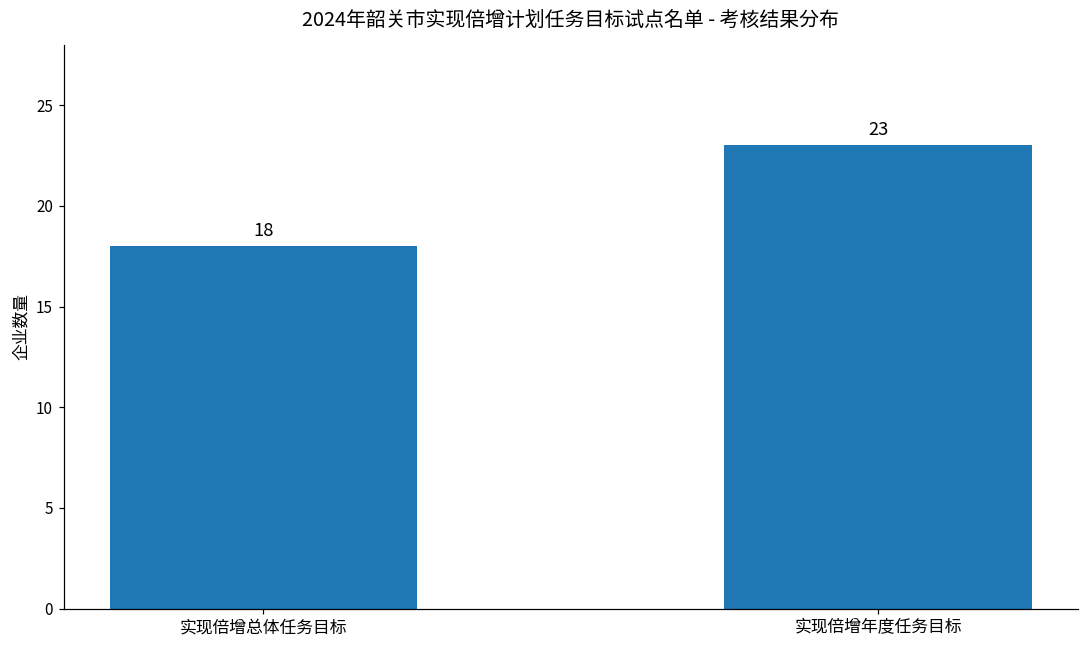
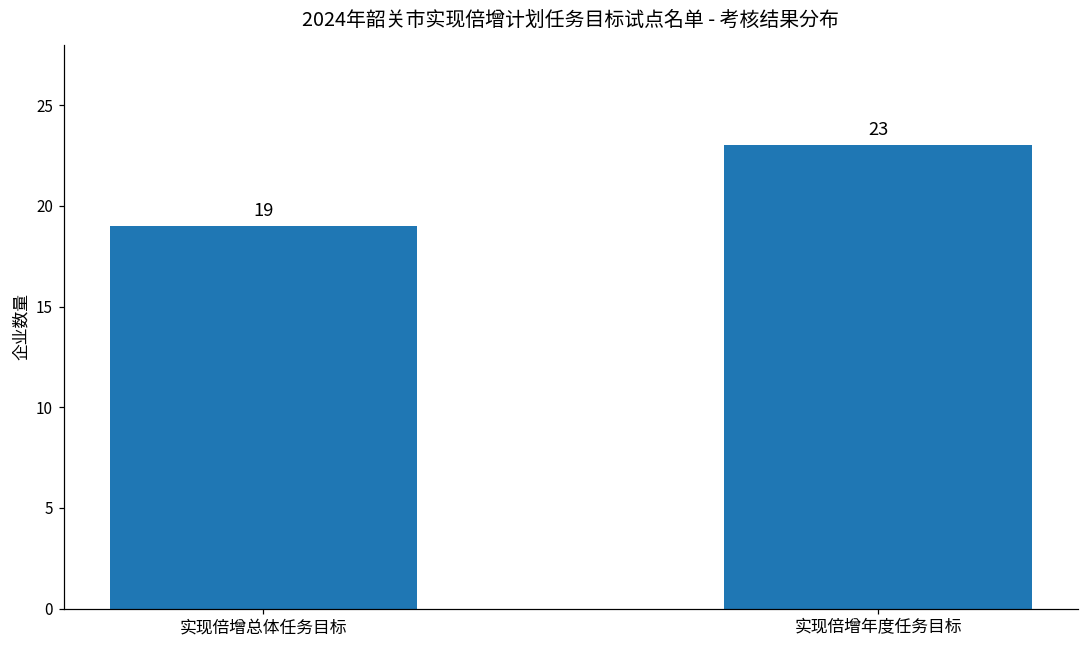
  {
-   "实现倍增总体任务目标": 18,
+   "实现倍增总体任务目标": 19,
    "实现倍增年度任务目标": 23
  }
